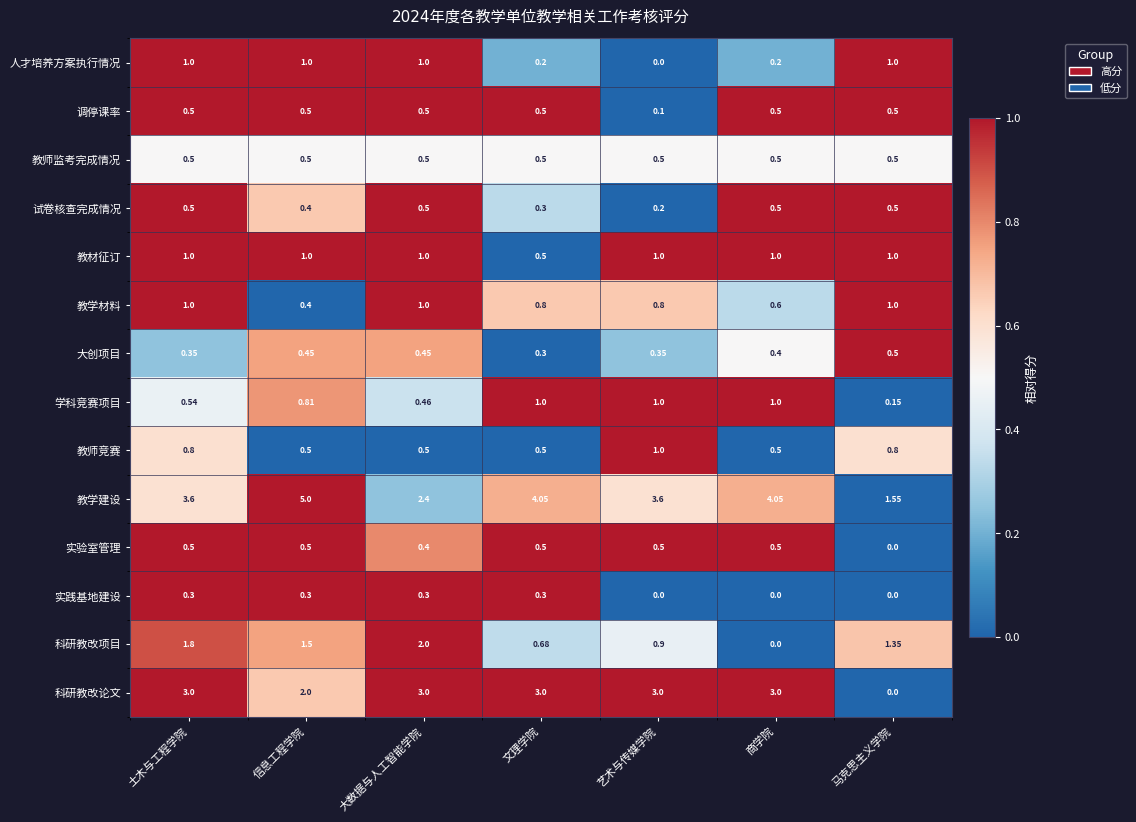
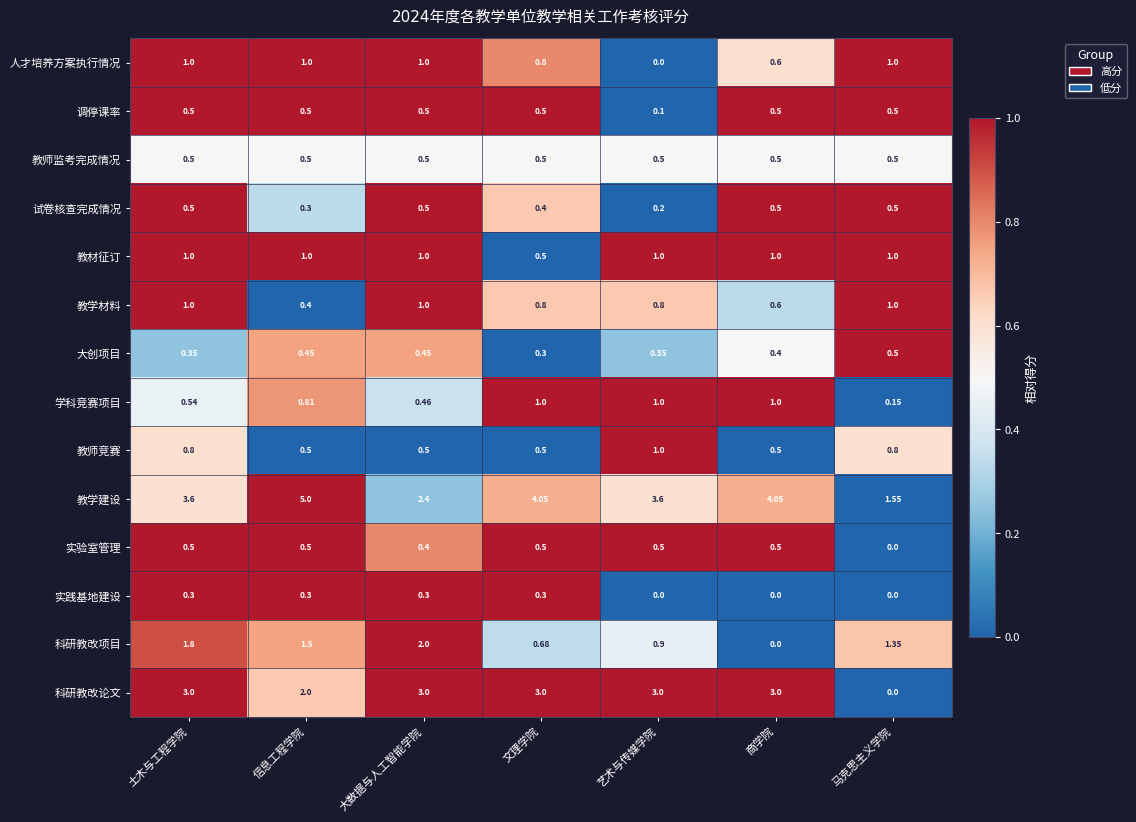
  {
    "人才培养方案执行情况": {
      "土木与工程学院": 1.0,
      "信息工程学院": 1.0,
      "大数据与人工智能学院": 1.0,
-     "文理学院": 0.2,
+     "文理学院": 0.8,
      "艺术与传媒学院": 0.0,
-     "商学院": 0.2,
+     "商学院": 0.6,
      "马克思主义学院": 1.0
    },
    "调停课率": {
      "土木与工程学院": 0.5,
      "信息工程学院": 0.5,
      "大数据与人工智能学院": 0.5,
      "文理学院": 0.5,
      "艺术与传媒学院": 0.1,
      "商学院": 0.5,
      "马克思主义学院": 0.5
    },
    "教师监考完成情况": {
      "土木与工程学院": 0.5,
      "信息工程学院": 0.5,
      "大数据与人工智能学院": 0.5,
      "文理学院": 0.5,
      "艺术与传媒学院": 0.5,
      "商学院": 0.5,
      "马克思主义学院": 0.5
    },
    "试卷核查完成情况": {
      "土木与工程学院": 0.5,
-     "信息工程学院": 0.4,
+     "信息工程学院": 0.3,
      "大数据与人工智能学院": 0.5,
-     "文理学院": 0.3,
+     "文理学院": 0.4,
      "艺术与传媒学院": 0.2,
      "商学院": 0.5,
      "马克思主义学院": 0.5
    },
    "教材征订": {
      "土木与工程学院": 1.0,
      "信息工程学院": 1.0,
      "大数据与人工智能学院": 1.0,
      "文理学院": 0.5,
      "艺术与传媒学院": 1.0,
      "商学院": 1.0,
      "马克思主义学院": 1.0
    },
    "教学材料": {
      "土木与工程学院": 1.0,
      "信息工程学院": 0.4,
      "大数据与人工智能学院": 1.0,
      "文理学院": 0.8,
      "艺术与传媒学院": 0.8,
      "商学院": 0.6,
      "马克思主义学院": 1.0
    },
    "大创项目": {
      "土木与工程学院": 0.35,
      "信息工程学院": 0.45,
      "大数据与人工智能学院": 0.45,
      "文理学院": 0.3,
      "艺术与传媒学院": 0.35,
      "商学院": 0.4,
      "马克思主义学院": 0.5
    },
    "学科竞赛项目": {
      "土木与工程学院": 0.54,
      "信息工程学院": 0.81,
      "大数据与人工智能学院": 0.46,
      "文理学院": 1.0,
      "艺术与传媒学院": 1.0,
      "商学院": 1.0,
      "马克思主义学院": 0.15
    },
    "教师竞赛": {
      "土木与工程学院": 0.8,
      "信息工程学院": 0.5,
      "大数据与人工智能学院": 0.5,
      "文理学院": 0.5,
      "艺术与传媒学院": 1.0,
      "商学院": 0.5,
      "马克思主义学院": 0.8
    },
    "教学建设": {
      "土木与工程学院": 3.6,
      "信息工程学院": 5.0,
      "大数据与人工智能学院": 2.4,
      "文理学院": 4.05,
      "艺术与传媒学院": 3.6,
      "商学院": 4.05,
      "马克思主义学院": 1.55
    },
    "实验室管理": {
      "土木与工程学院": 0.5,
      "信息工程学院": 0.5,
      "大数据与人工智能学院": 0.4,
      "文理学院": 0.5,
      "艺术与传媒学院": 0.5,
      "商学院": 0.5,
      "马克思主义学院": 0.0
    },
    "实践基地建设": {
      "土木与工程学院": 0.3,
      "信息工程学院": 0.3,
      "大数据与人工智能学院": 0.3,
      "文理学院": 0.3,
      "艺术与传媒学院": 0.0,
      "商学院": 0.0,
      "马克思主义学院": 0.0
    },
    "科研教改项目": {
      "土木与工程学院": 1.8,
      "信息工程学院": 1.5,
      "大数据与人工智能学院": 2.0,
      "文理学院": 0.68,
      "艺术与传媒学院": 0.9,
      "商学院": 0.0,
      "马克思主义学院": 1.35
    },
    "科研教改论文": {
      "土木与工程学院": 3.0,
      "信息工程学院": 2.0,
      "大数据与人工智能学院": 3.0,
      "文理学院": 3.0,
      "艺术与传媒学院": 3.0,
      "商学院": 3.0,
      "马克思主义学院": 0.0
    }
  }
